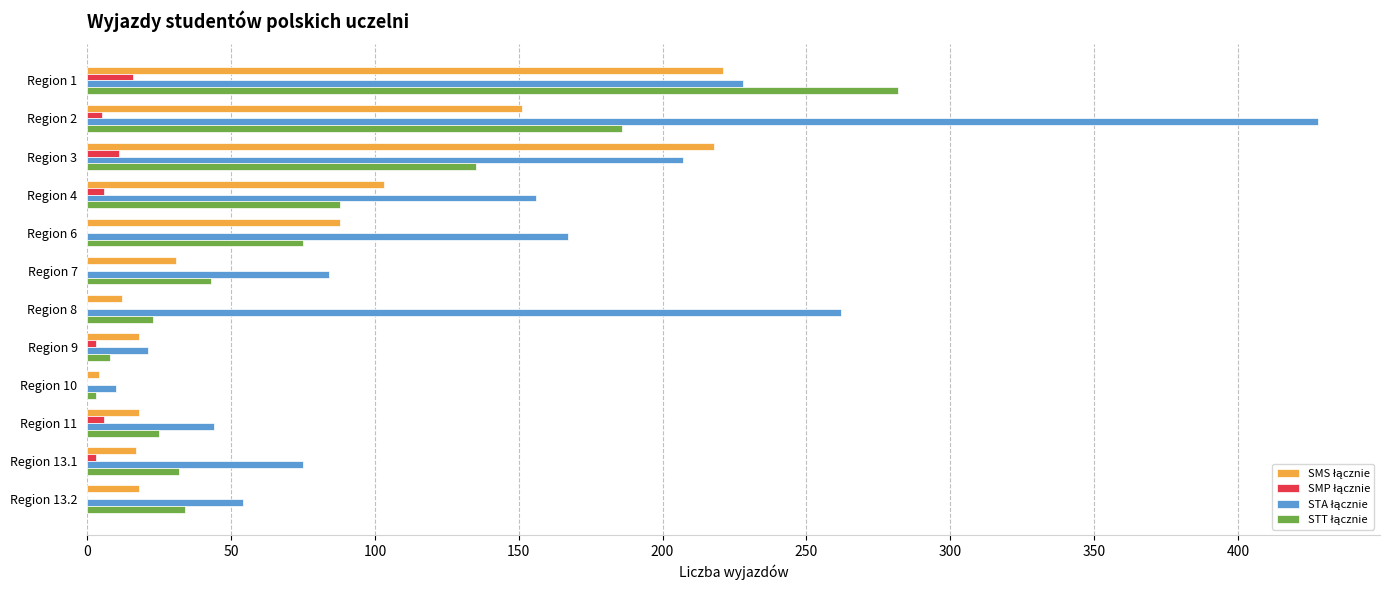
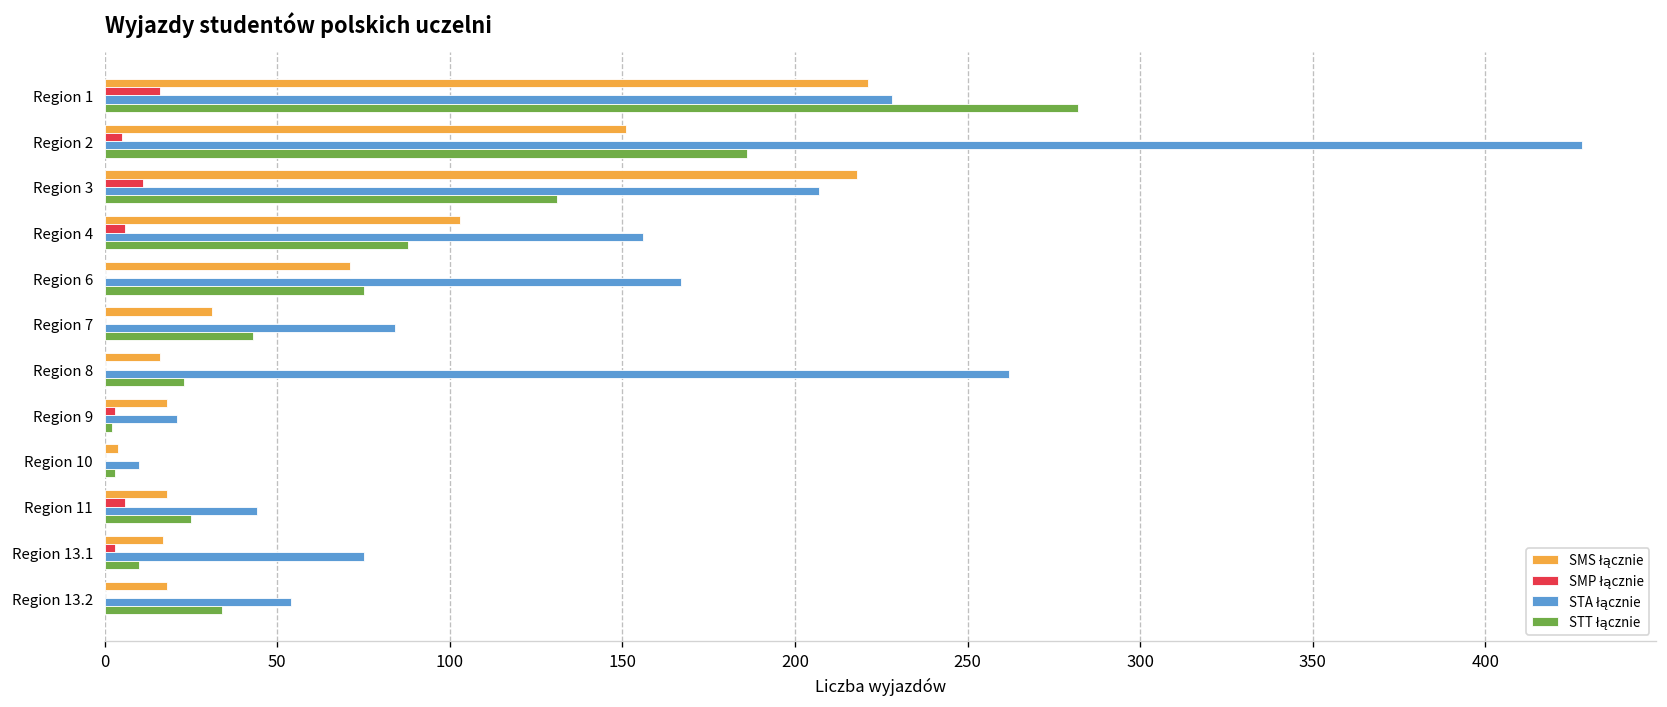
  {
    "SMS łącznie": {
      "Region 1": 221,
      "Region 2": 151,
      "Region 3": 218,
      "Region 4": 103,
-     "Region 6": 88,
+     "Region 6": 71,
      "Region 7": 31,
-     "Region 8": 12,
+     "Region 8": 16,
      "Region 9": 18,
      "Region 10": 4,
      "Region 11": 18,
      "Region 13.1": 17,
      "Region 13.2": 18
    },
    "SMP łącznie": {
      "Region 1": 16,
      "Region 2": 5,
      "Region 3": 11,
      "Region 4": 6,
      "Region 6": 0,
      "Region 7": 0,
      "Region 8": 0,
      "Region 9": 3,
      "Region 10": 0,
      "Region 11": 6,
      "Region 13.1": 3,
      "Region 13.2": 0
    },
    "STA łącznie": {
      "Region 1": 228,
      "Region 2": 428,
      "Region 3": 207,
      "Region 4": 156,
      "Region 6": 167,
      "Region 7": 84,
      "Region 8": 262,
      "Region 9": 21,
      "Region 10": 10,
      "Region 11": 44,
      "Region 13.1": 75,
      "Region 13.2": 54
    },
    "STT łącznie": {
      "Region 1": 282,
      "Region 2": 186,
-     "Region 3": 135,
+     "Region 3": 131,
      "Region 4": 88,
      "Region 6": 75,
      "Region 7": 43,
      "Region 8": 23,
-     "Region 9": 8,
+     "Region 9": 2,
      "Region 10": 3,
      "Region 11": 25,
-     "Region 13.1": 32,
+     "Region 13.1": 10,
      "Region 13.2": 34
    }
  }
